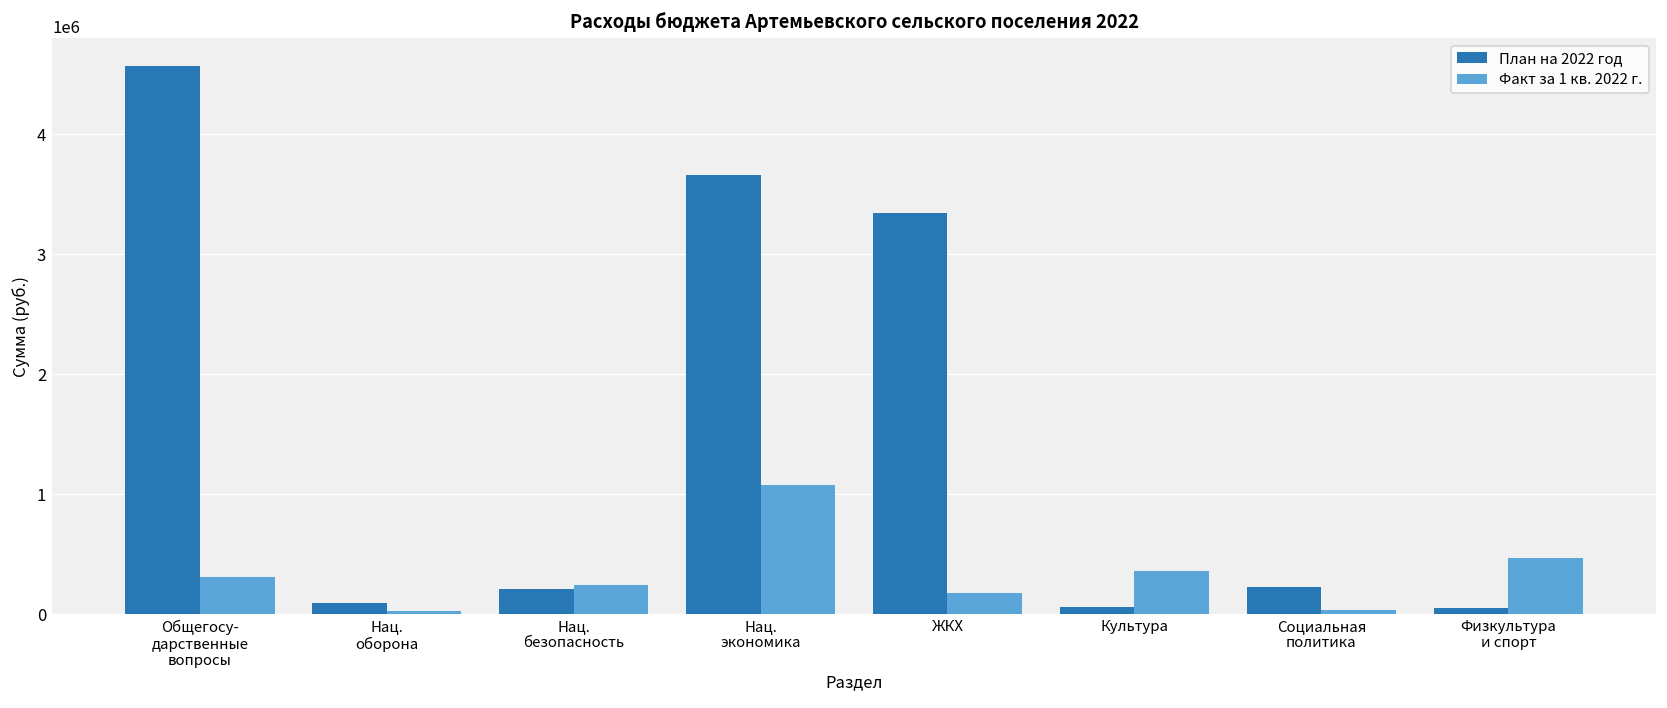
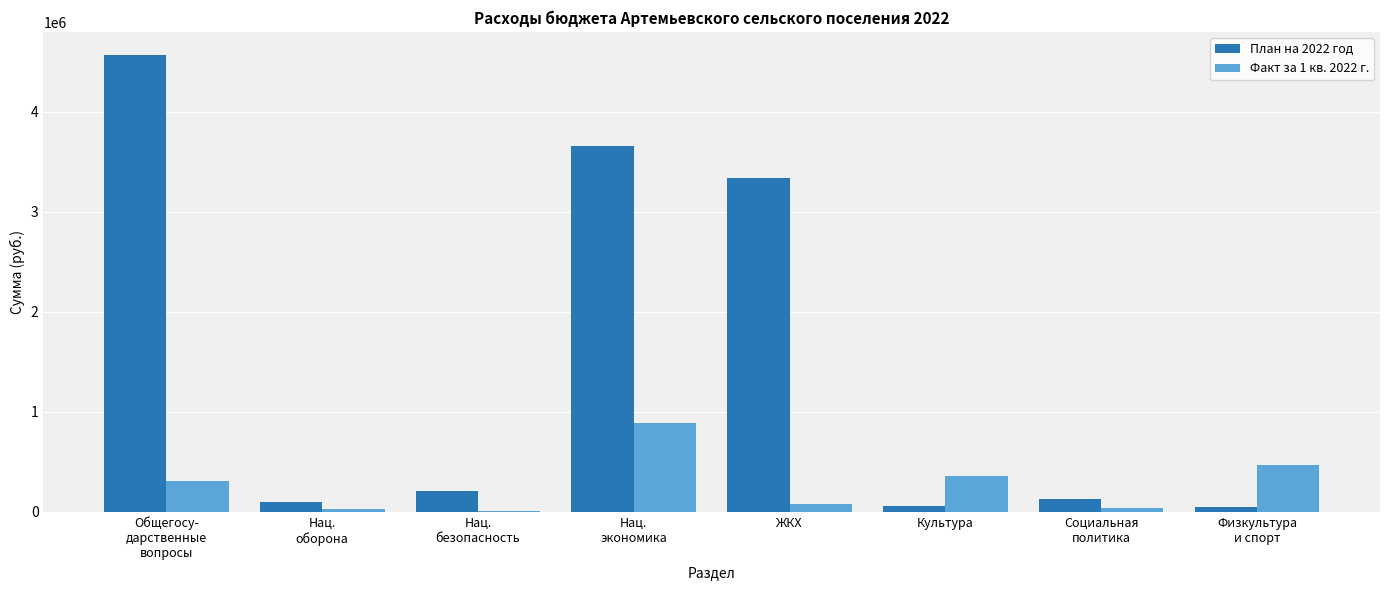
  {
    "План на 2022 год": {
      "Общегосу- дарственные вопросы": 4600000,
      "Нац. оборона": 100000,
      "Нац. безопасность": 200000,
      "Нац. экономика": 3700000,
      "ЖКХ": 3300000,
      "Культура": 100000,
-     "Социальная политика": 200000,
+     "Социальная политика": 100000,
      "Физкультура и спорт": 100000
    },
    "Факт за 1 кв. 2022 г.": {
      "Общегосу- дарственные вопросы": 300000,
-     "Нац. безопасность": 200000,
-     "Нац. экономика": 1100000,
-     "ЖКХ": 200000,
+     "Нац. безопасность": 0,
+     "Нац. экономика": 900000,
+     "ЖКХ": 100000,
      "Культура": 400000,
      "Социальная политика": 0,
      "Физкультура и спорт": 500000
    }
  }
